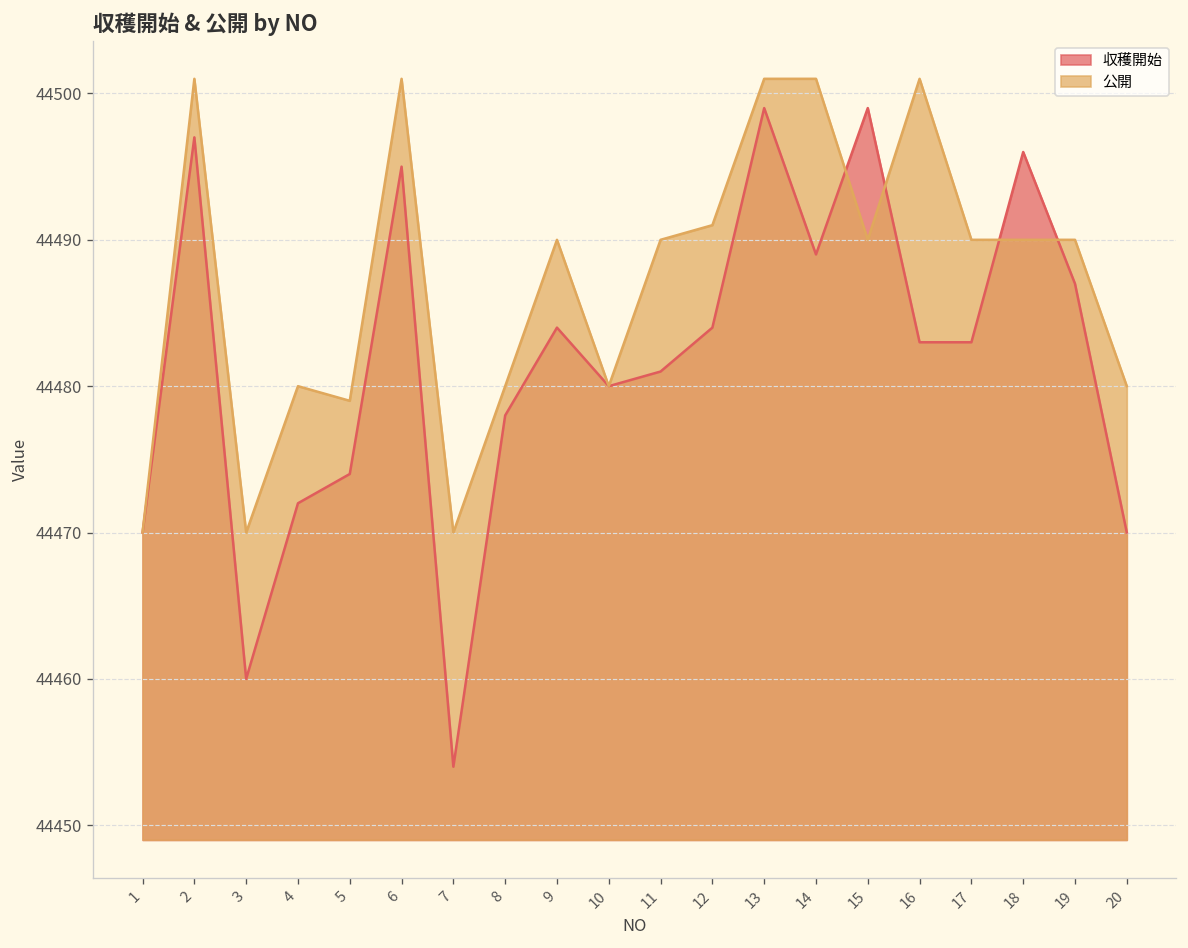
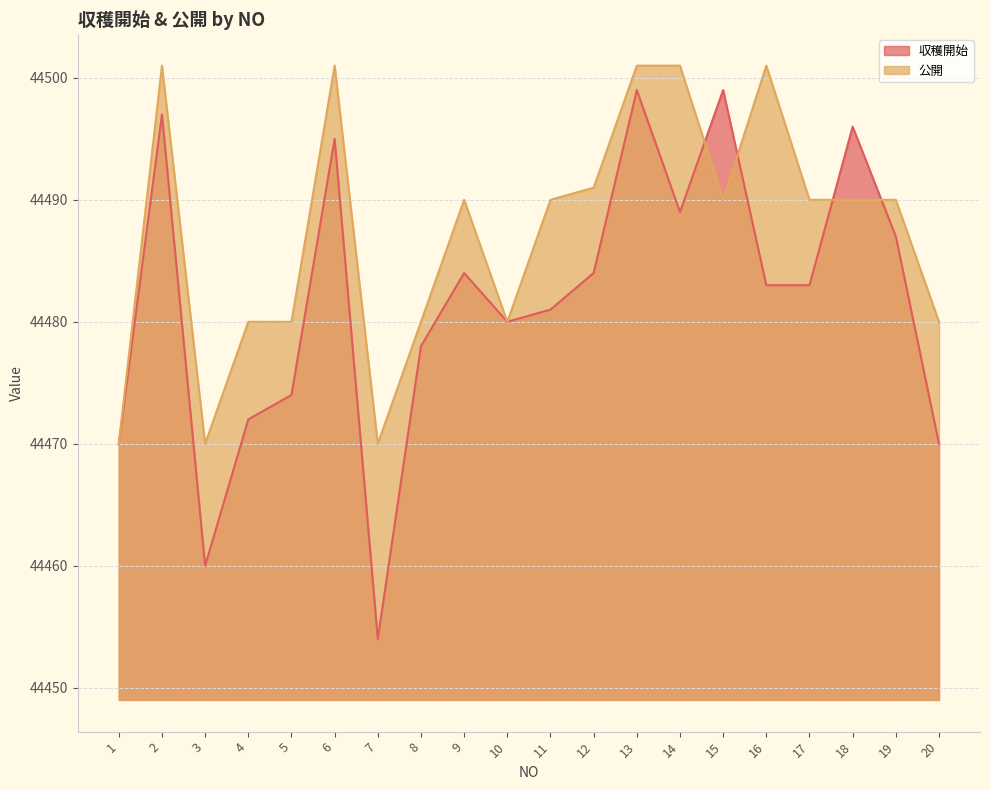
  {
    "収穫開始": {
      "2": 44497,
      "3": 44460,
      "4": 44472,
      "5": 44474,
      "6": 44495,
      "7": 44454,
      "8": 44478,
      "9": 44484,
      "11": 44481,
      "12": 44484,
      "13": 44499,
      "14": 44489,
      "15": 44499,
      "16": 44483,
      "17": 44483,
      "18": 44496,
      "19": 44487,
      "20": 44470
    },
    "公開": {
      "2": 44501,
      "3": 44470,
      "4": 44480,
-     "5": 44479,
+     "5": 44480,
      "6": 44501,
      "7": 44470,
      "8": 44480,
      "9": 44490,
      "11": 44490,
      "12": 44491,
      "13": 44501,
      "14": 44501,
      "15": 44490,
      "16": 44501,
      "17": 44490,
      "18": 44490,
      "19": 44490,
      "20": 44480
    }
  }
